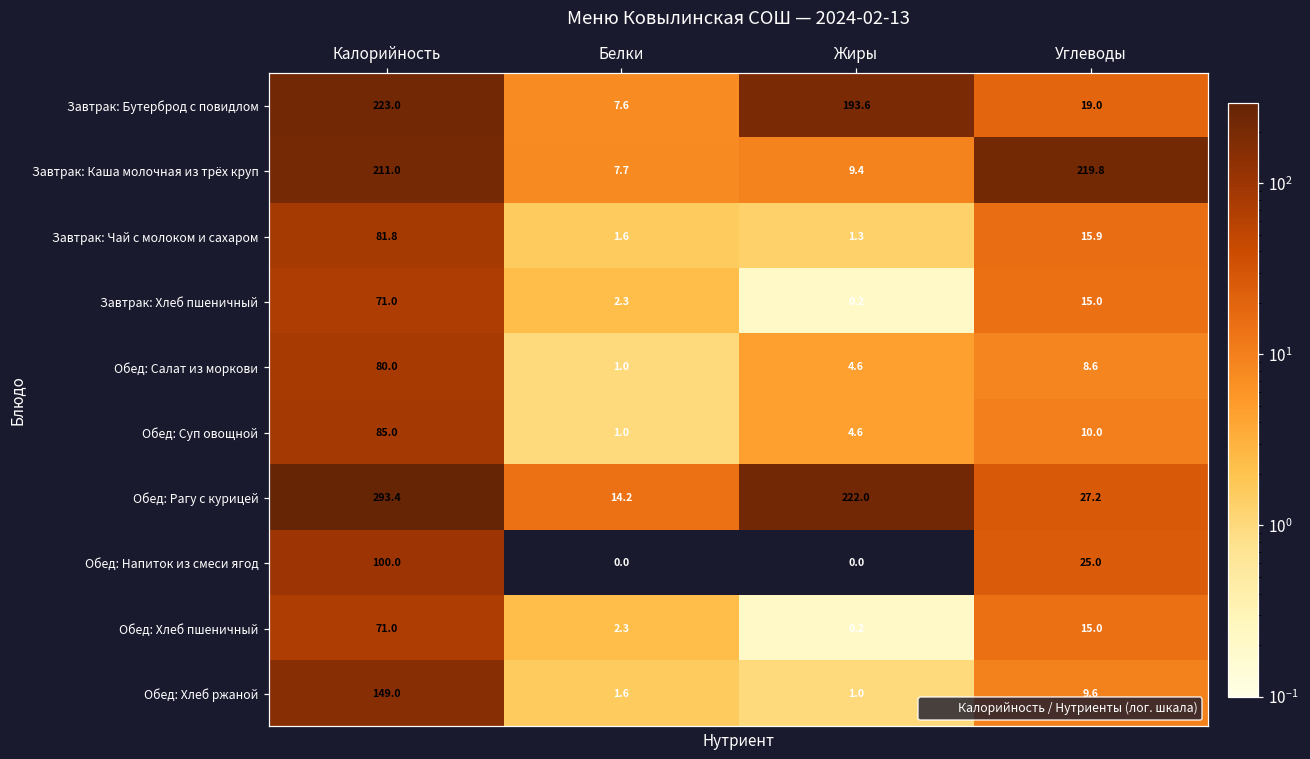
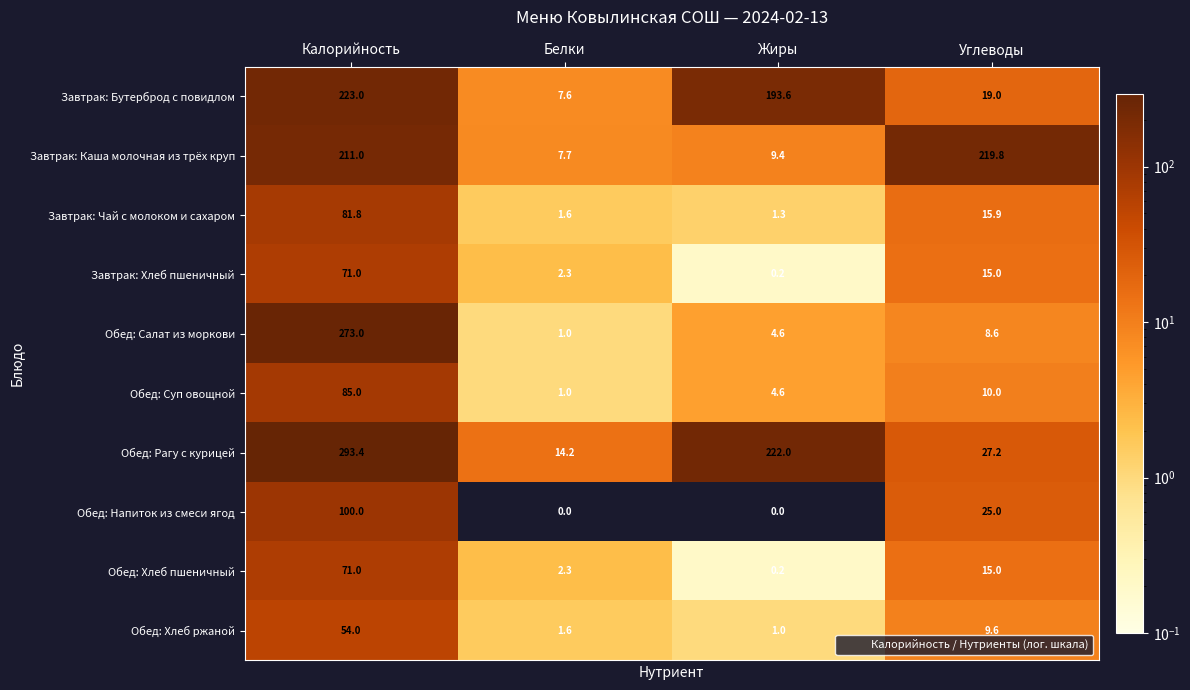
  {
    "Завтрак: Бутерброд с повидлом": {
      "Калорийность": 223.0,
      "Белки": 7.6,
      "Жиры": 193.6,
      "Углеводы": 19.0
    },
    "Завтрак: Каша молочная из трёх круп": {
      "Калорийность": 211.0,
      "Белки": 7.7,
      "Жиры": 9.4,
      "Углеводы": 219.8
    },
    "Завтрак: Чай с молоком и сахаром": {
      "Калорийность": 81.8,
      "Белки": 1.6,
      "Жиры": 1.3,
      "Углеводы": 15.9
    },
    "Завтрак: Хлеб пшеничный": {
      "Калорийность": 71.0,
      "Белки": 2.3,
      "Жиры": 0.2,
      "Углеводы": 15.0
    },
    "Обед: Салат из моркови": {
-     "Калорийность": 80.0,
+     "Калорийность": 273.0,
      "Белки": 1.0,
      "Жиры": 4.6,
      "Углеводы": 8.6
    },
    "Обед: Суп овощной": {
      "Калорийность": 85.0,
      "Белки": 1.0,
      "Жиры": 4.6,
      "Углеводы": 10.0
    },
    "Обед: Рагу с курицей": {
      "Калорийность": 293.4,
      "Белки": 14.2,
      "Жиры": 222.0,
      "Углеводы": 27.2
    },
    "Обед: Напиток из смеси ягод": {
      "Калорийность": 100.0,
      "Белки": 0.0,
      "Жиры": 0.0,
      "Углеводы": 25.0
    },
    "Обед: Хлеб пшеничный": {
      "Калорийность": 71.0,
      "Белки": 2.3,
      "Жиры": 0.2,
      "Углеводы": 15.0
    },
    "Обед: Хлеб ржаной": {
-     "Калорийность": 149.0,
+     "Калорийность": 54.0,
      "Белки": 1.6,
      "Жиры": 1.0
    }
  }
